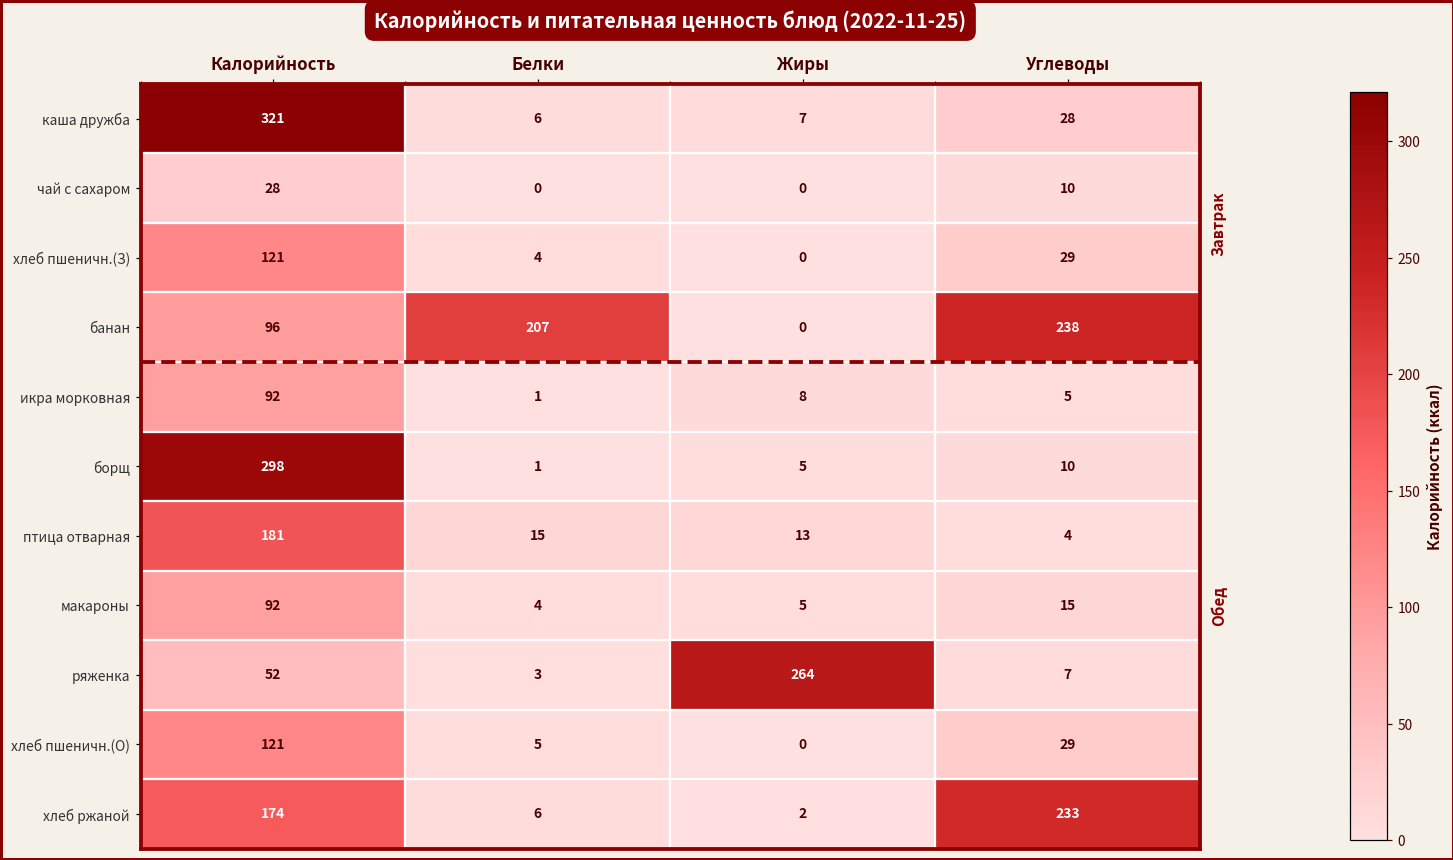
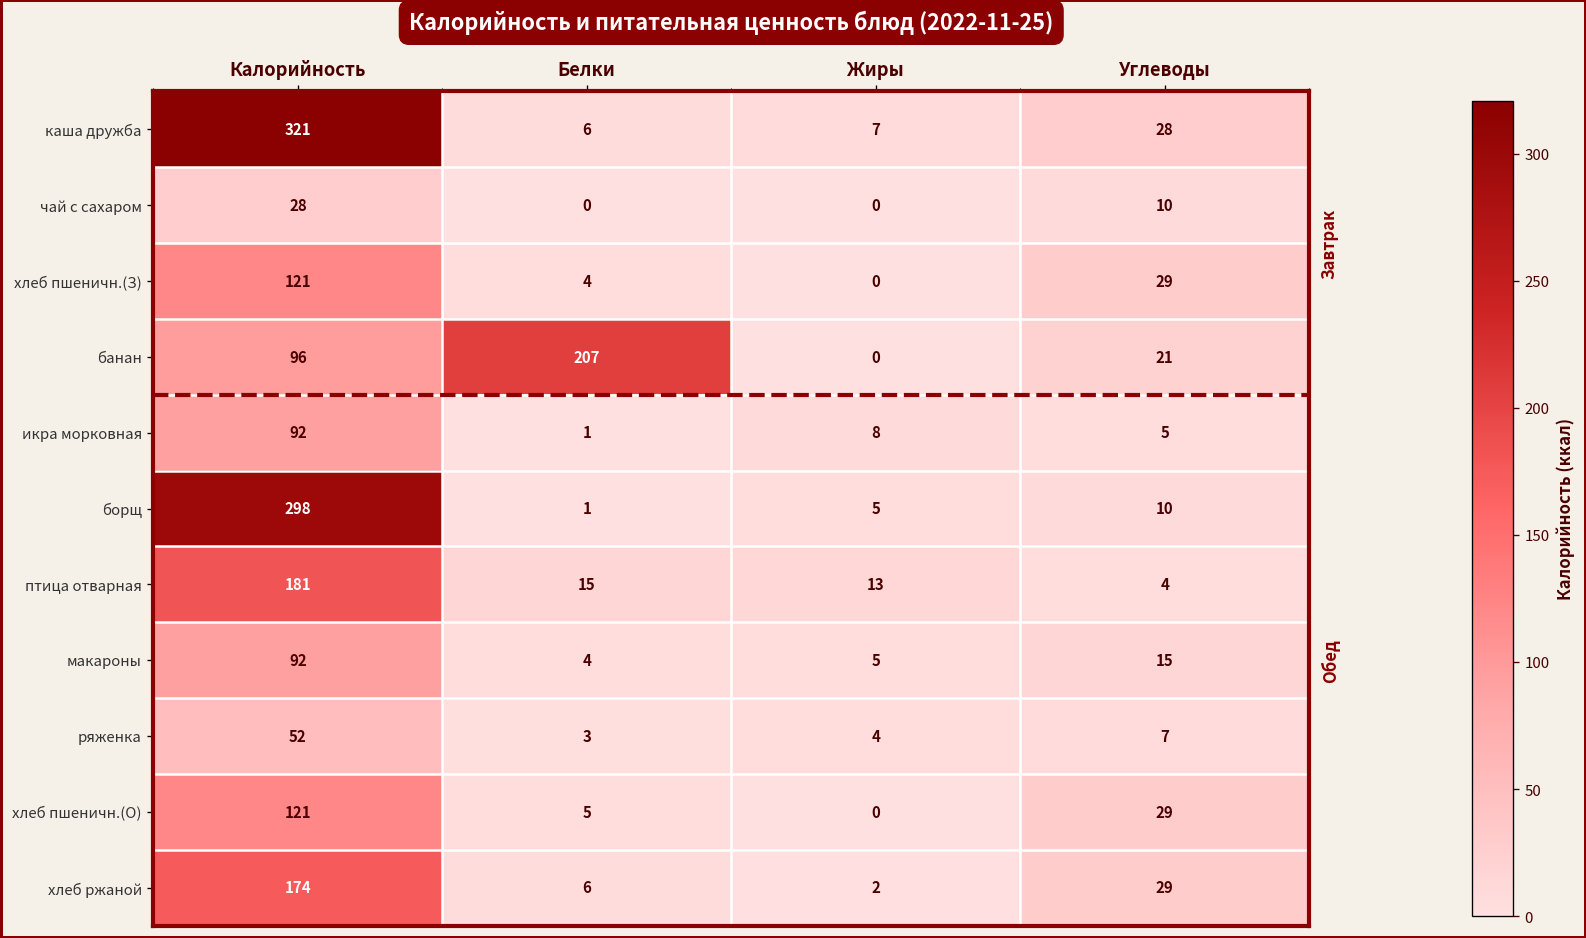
  {
    "каша дружба": {
      "Калорийность": 321,
      "Белки": 6,
      "Жиры": 7,
      "Углеводы": 28
    },
    "чай с сахаром": {
      "Калорийность": 28,
      "Белки": 0,
      "Жиры": 0,
      "Углеводы": 10
    },
    "хлеб пшеничн.(З)": {
      "Калорийность": 121,
      "Белки": 4,
      "Жиры": 0,
      "Углеводы": 29
    },
    "банан": {
      "Калорийность": 96,
      "Белки": 207,
      "Жиры": 0,
-     "Углеводы": 238
+     "Углеводы": 21
    },
    "икра морковная": {
      "Калорийность": 92,
      "Белки": 1,
      "Жиры": 8,
      "Углеводы": 5
    },
    "борщ": {
      "Калорийность": 298,
      "Белки": 1,
      "Жиры": 5,
      "Углеводы": 10
    },
    "птица отварная": {
      "Калорийность": 181,
      "Белки": 15,
      "Жиры": 13,
      "Углеводы": 4
    },
    "макароны": {
      "Калорийность": 92,
      "Белки": 4,
      "Жиры": 5,
      "Углеводы": 15
    },
    "ряженка": {
      "Калорийность": 52,
      "Белки": 3,
-     "Жиры": 264,
+     "Жиры": 4,
      "Углеводы": 7
    },
    "хлеб пшеничн.(О)": {
      "Калорийность": 121,
      "Белки": 5,
      "Жиры": 0,
      "Углеводы": 29
    },
    "хлеб ржаной": {
      "Калорийность": 174,
      "Белки": 6,
      "Жиры": 2,
-     "Углеводы": 233
+     "Углеводы": 29
    }
  }
